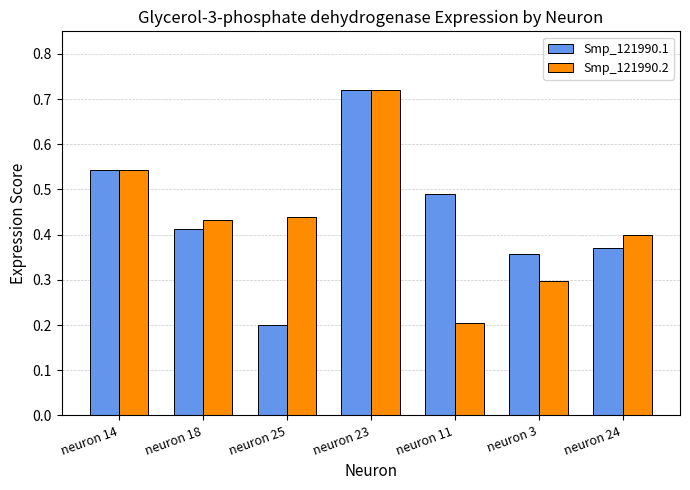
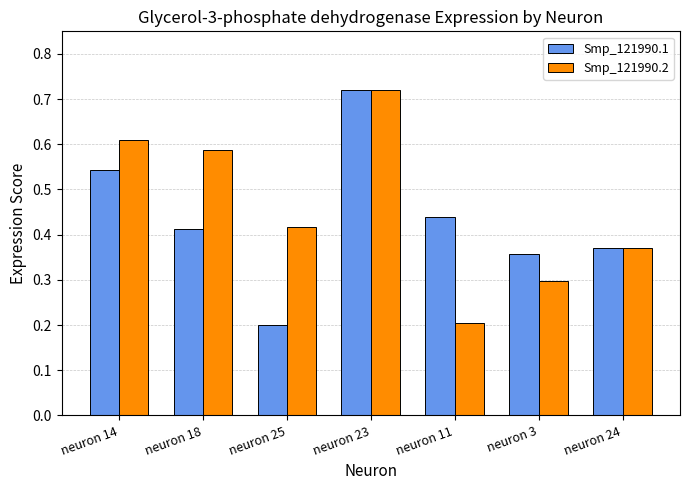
  {
    "Smp_121990.1": {
      "neuron 14": 0.54,
      "neuron 18": 0.41,
      "neuron 25": 0.20,
      "neuron 23": 0.72,
-     "neuron 11": 0.49,
+     "neuron 11": 0.44,
      "neuron 3": 0.36,
      "neuron 24": 0.37
    },
    "Smp_121990.2": {
-     "neuron 14": 0.54,
-     "neuron 18": 0.43,
-     "neuron 25": 0.44,
+     "neuron 14": 0.61,
+     "neuron 18": 0.59,
+     "neuron 25": 0.42,
      "neuron 23": 0.72,
      "neuron 11": 0.20,
      "neuron 3": 0.30,
-     "neuron 24": 0.40
+     "neuron 24": 0.37
    }
  }
